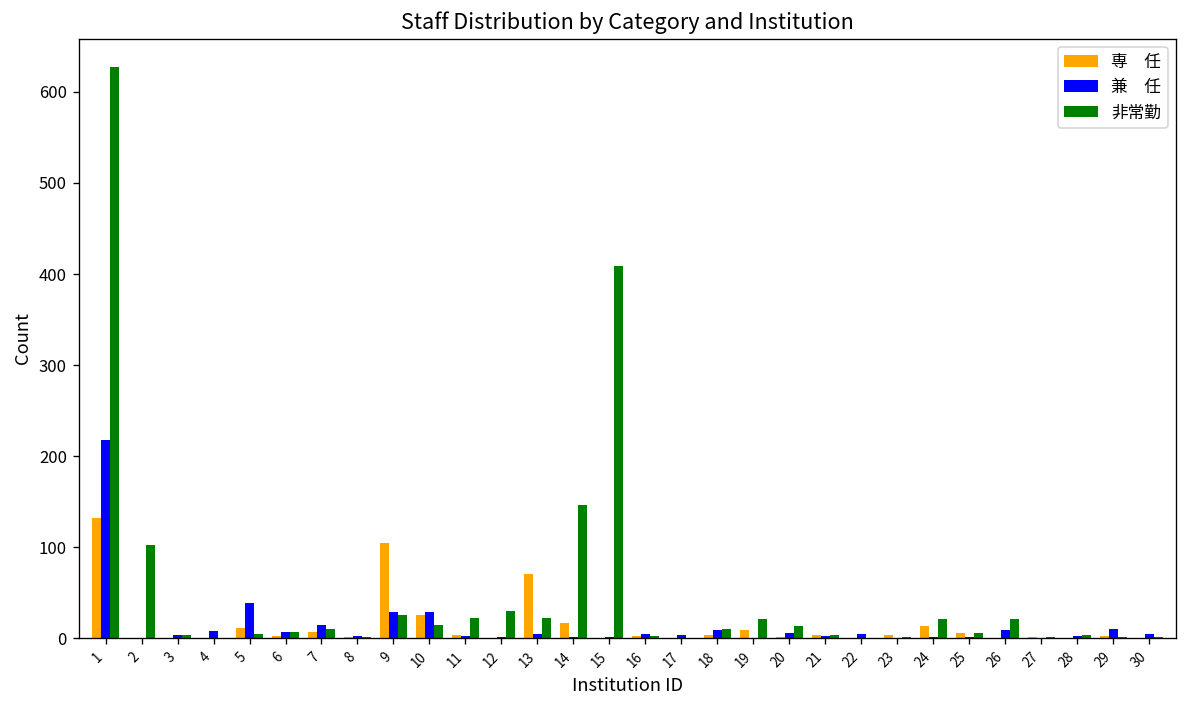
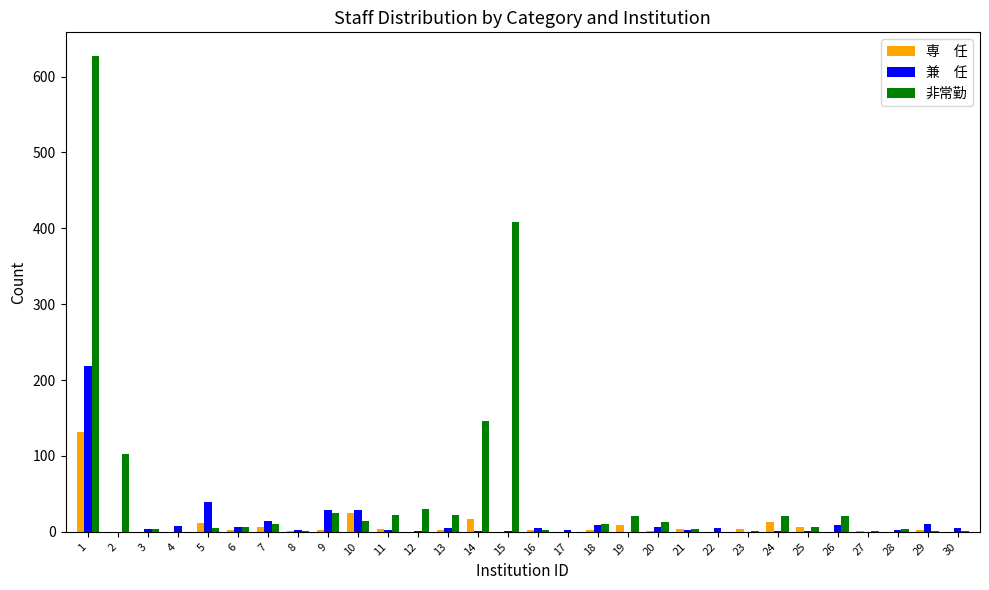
  {
    "専 任": {
      "1": 130,
      "2": 0,
      "3": 0,
      "4": 0,
      "5": 10,
      "7": 10,
-     "9": 100,
+     "9": 0,
      "10": 30,
      "11": 0,
      "12": 0,
-     "13": 70,
+     "13": 0,
      "14": 20,
      "15": 0,
      "17": 0,
      "19": 10,
      "21": 0,
      "22": 0,
      "23": 0,
      "24": 10,
      "25": 10,
      "26": 0,
      "28": 0,
      "30": 0
    },
    "兼 任": {
      "1": 220,
      "2": 0,
      "3": 0,
      "4": 10,
      "5": 40,
      "6": 10,
      "7": 10,
      "9": 30,
      "10": 30,
      "13": 10,
      "16": 10,
      "18": 10,
      "19": 0,
      "20": 10,
      "22": 10,
      "23": 0,
      "26": 10,
      "27": 0,
      "29": 10,
      "30": 10
    },
    "非常勤": {
      "1": 630,
      "2": 100,
      "3": 0,
      "4": 0,
      "5": 10,
      "6": 10,
      "7": 10,
      "9": 30,
      "10": 10,
      "11": 20,
      "12": 30,
      "13": 20,
      "14": 150,
      "15": 410,
      "17": 0,
      "18": 10,
      "19": 20,
      "20": 10,
      "21": 0,
      "22": 0,
      "24": 20,
      "25": 10,
      "26": 20,
      "28": 0
    }
  }
